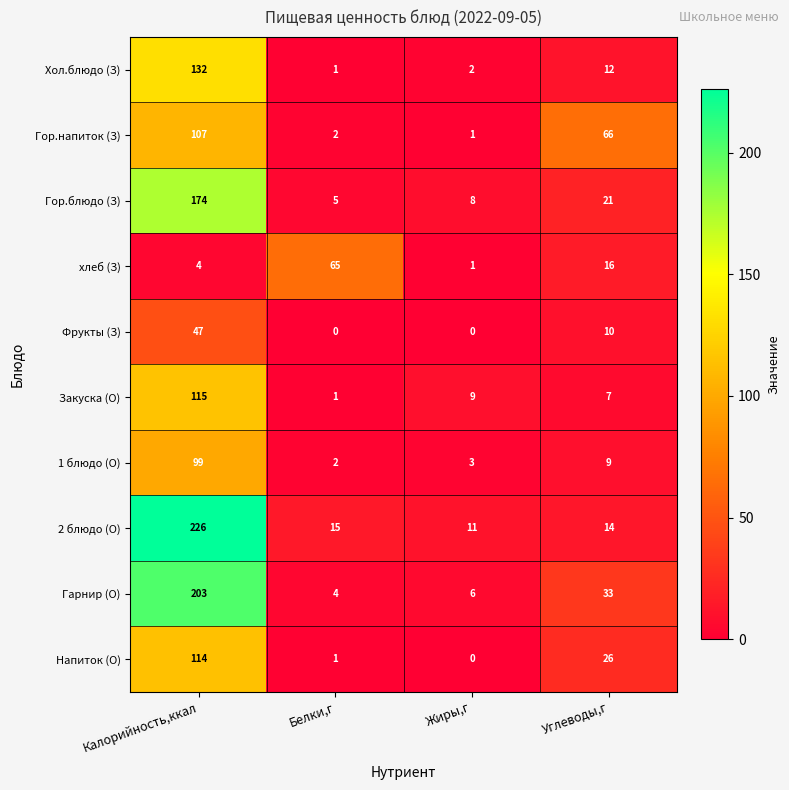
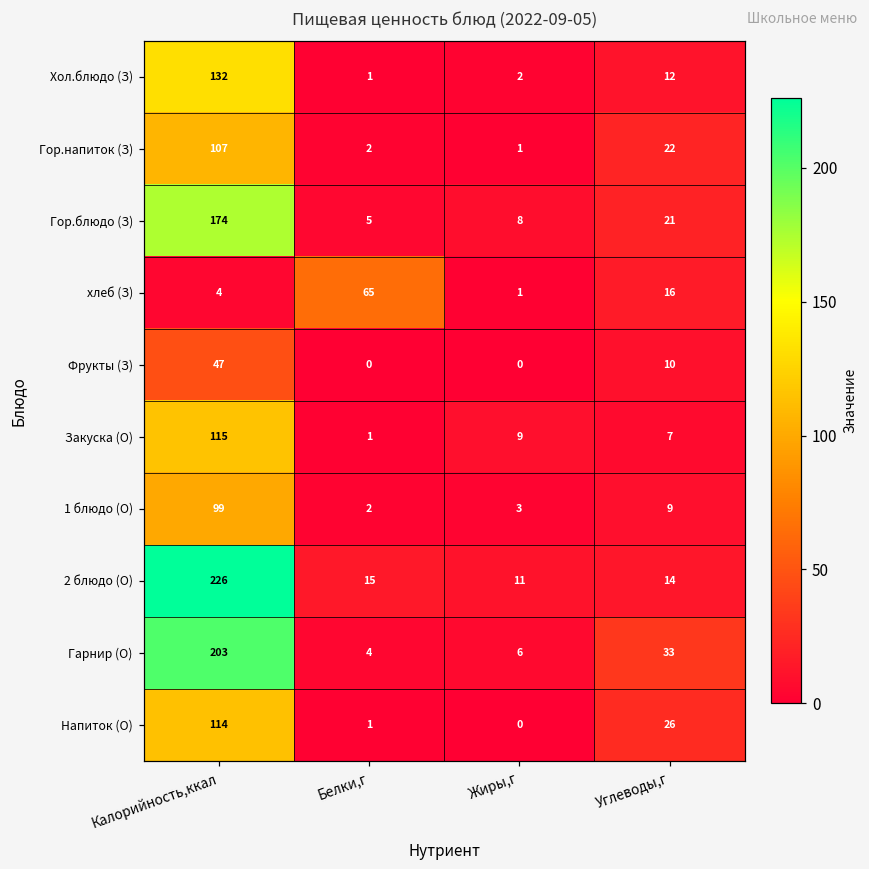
  {
    "Хол.блюдо (З)": {
      "Калорийность,ккал": 132,
      "Белки,г": 1,
      "Жиры,г": 2,
      "Углеводы,г": 12
    },
    "Гор.напиток (З)": {
      "Калорийность,ккал": 107,
      "Белки,г": 2,
      "Жиры,г": 1,
-     "Углеводы,г": 66
+     "Углеводы,г": 22
    },
    "Гор.блюдо (З)": {
      "Калорийность,ккал": 174,
      "Белки,г": 5,
      "Жиры,г": 8,
      "Углеводы,г": 21
    },
    "хлеб (З)": {
      "Калорийность,ккал": 4,
      "Белки,г": 65,
      "Жиры,г": 1,
      "Углеводы,г": 16
    },
    "Фрукты (З)": {
      "Калорийность,ккал": 47,
      "Белки,г": 0,
      "Жиры,г": 0,
      "Углеводы,г": 10
    },
    "Закуска (О)": {
      "Калорийность,ккал": 115,
      "Белки,г": 1,
      "Жиры,г": 9,
      "Углеводы,г": 7
    },
    "1 блюдо (О)": {
      "Калорийность,ккал": 99,
      "Белки,г": 2,
      "Жиры,г": 3,
      "Углеводы,г": 9
    },
    "2 блюдо (О)": {
      "Калорийность,ккал": 226,
      "Белки,г": 15,
      "Жиры,г": 11,
      "Углеводы,г": 14
    },
    "Гарнир (О)": {
      "Калорийность,ккал": 203,
      "Белки,г": 4,
      "Жиры,г": 6,
      "Углеводы,г": 33
    },
    "Напиток (О)": {
      "Калорийность,ккал": 114,
      "Белки,г": 1,
      "Жиры,г": 0,
      "Углеводы,г": 26
    }
  }
